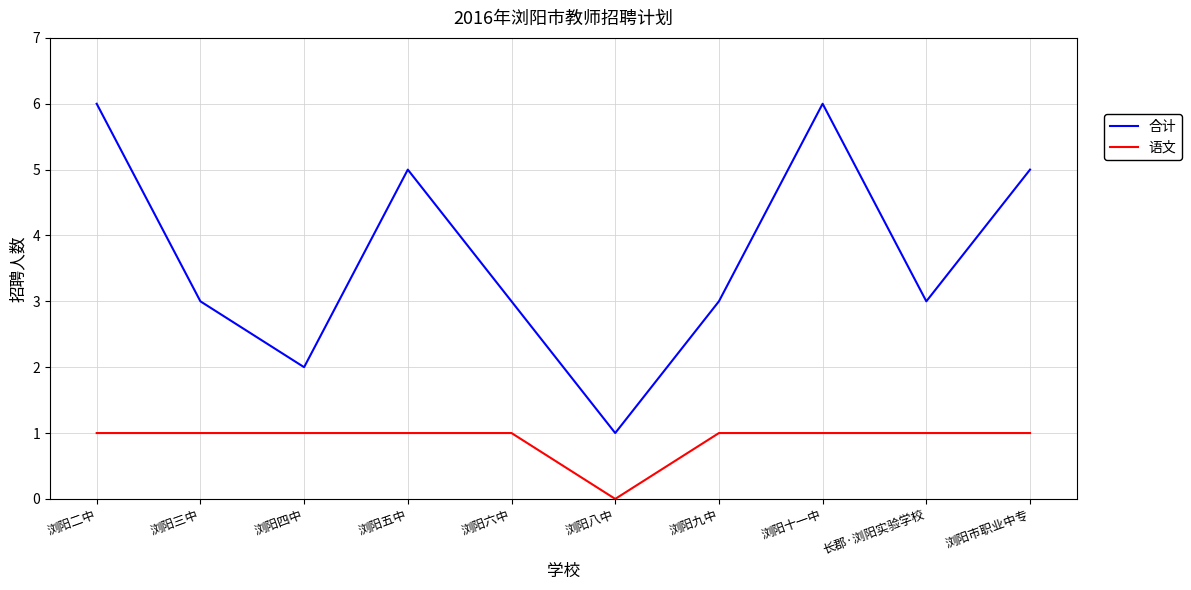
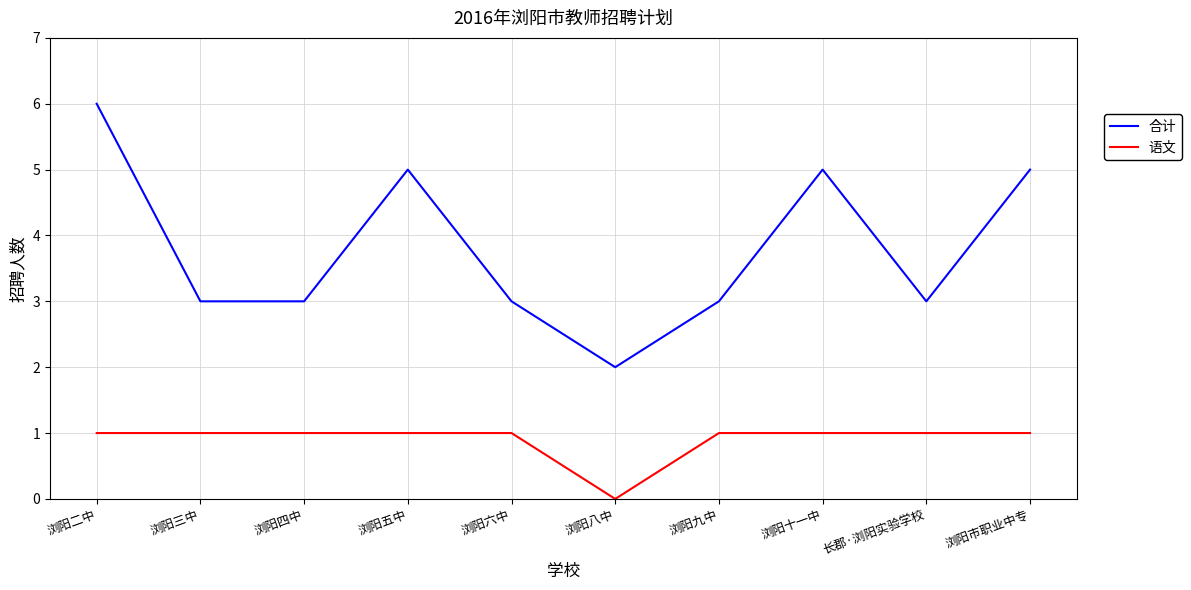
  {
    "合计": {
      "浏阳二中": 6,
      "浏阳三中": 3,
-     "浏阳四中": 2,
+     "浏阳四中": 3,
      "浏阳五中": 5,
      "浏阳六中": 3,
-     "浏阳八中": 1,
+     "浏阳八中": 2,
      "浏阳九中": 3,
-     "浏阳十一中": 6,
+     "浏阳十一中": 5,
      "长郡·浏阳实验学校": 3,
      "浏阳市职业中专": 5
    },
    "语文": {
      "浏阳二中": 1,
      "浏阳三中": 1,
      "浏阳四中": 1,
      "浏阳五中": 1,
      "浏阳六中": 1,
      "浏阳八中": 0,
      "浏阳九中": 1,
      "浏阳十一中": 1,
      "长郡·浏阳实验学校": 1,
      "浏阳市职业中专": 1
    }
  }
